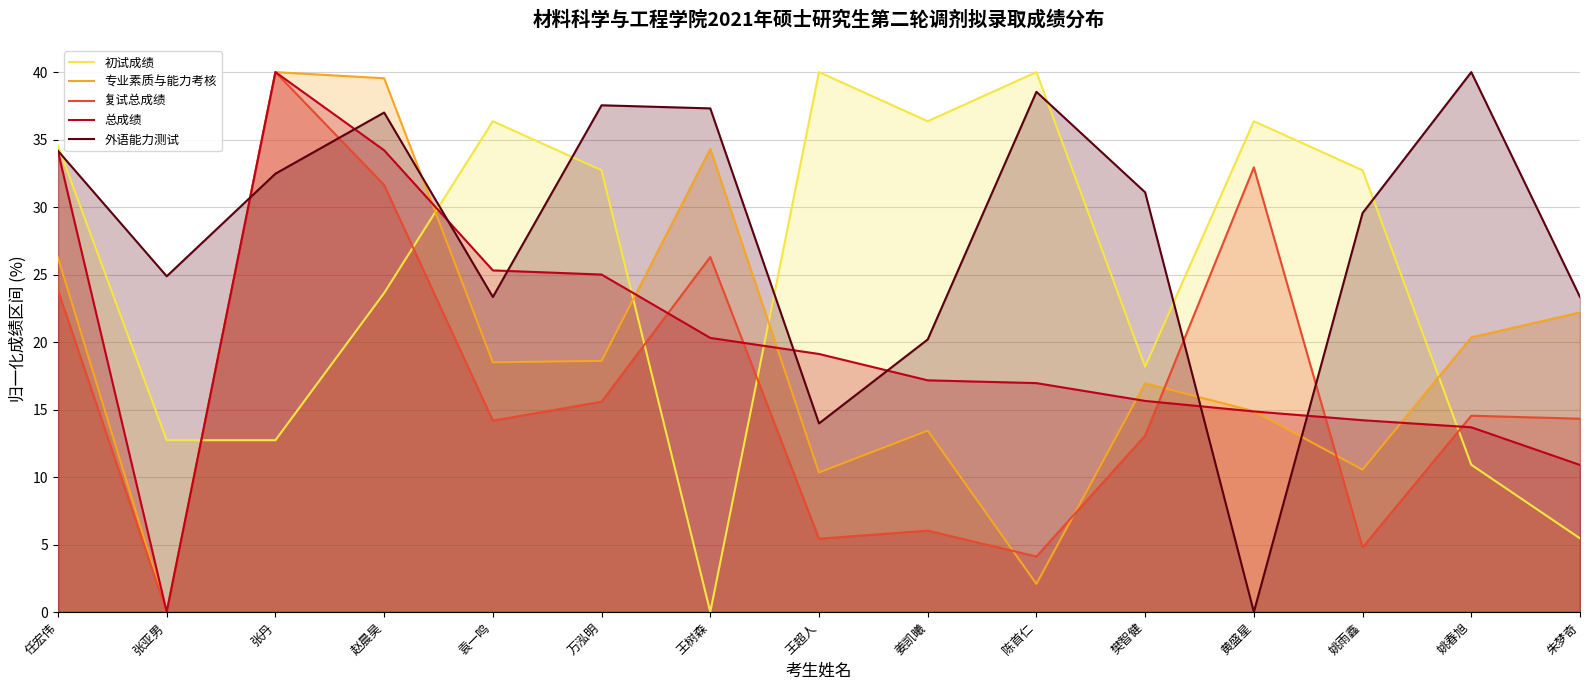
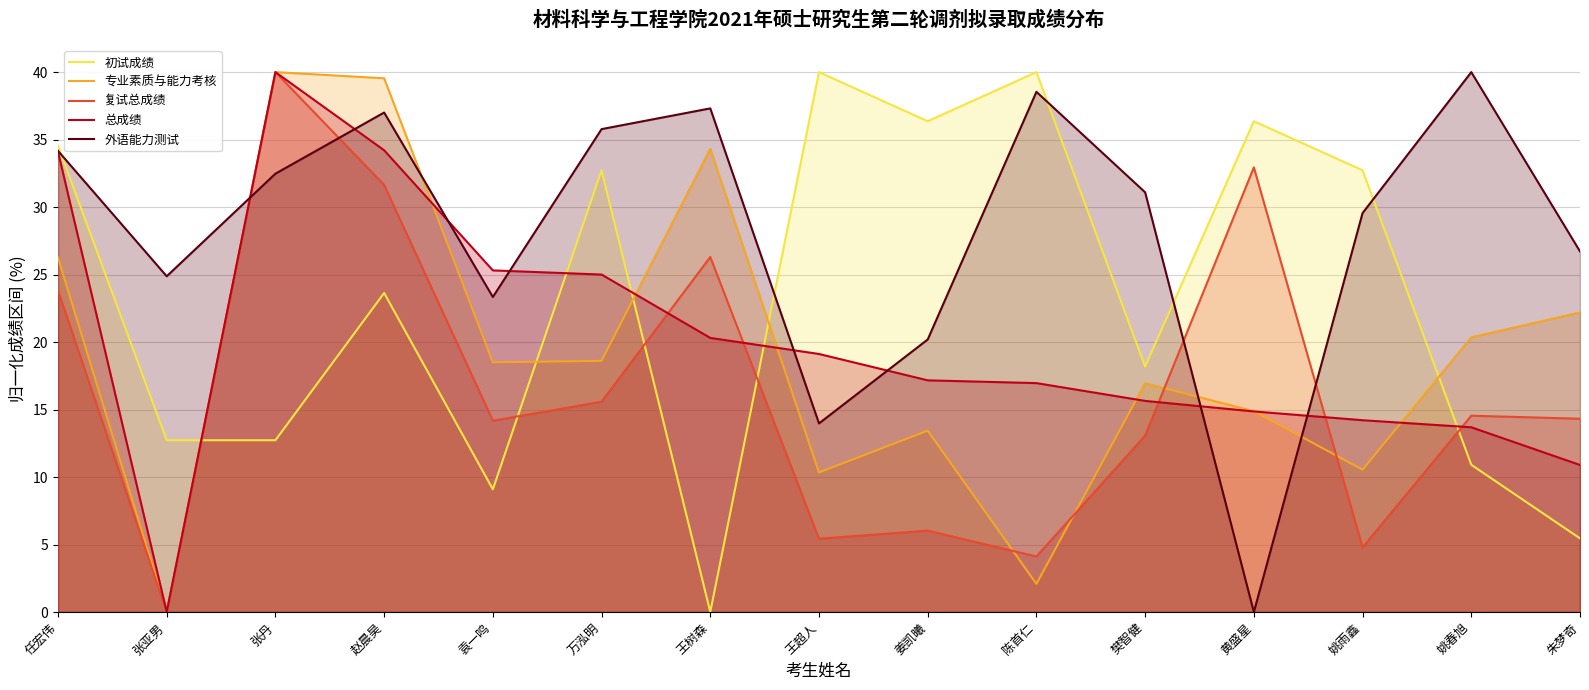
  {
    "初试成绩": {
      "任宏伟": 34.5,
      "张亚男": 12.7,
      "张丹": 12.7,
      "赵晨昊": 23.6,
-     "袁一鸣": 36.4,
+     "袁一鸣": 9.1,
      "万泓明": 32.7,
      "王树森": 0.0,
      "王超人": 40.0,
      "姜凯曦": 36.4,
      "陈首仁": 40.0,
      "樊智健": 18.2,
      "黄盛星": 36.4,
      "姚雨鑫": 32.7,
      "姚春旭": 10.9,
      "朱梦奇": 5.5
    },
    "专业素质与能力考核": {
      "任宏伟": 26.3,
      "赵晨昊": 39.5,
      "袁一鸣": 18.5,
      "万泓明": 18.6,
      "王树森": 34.3,
      "王超人": 10.3,
      "姜凯曦": 13.4,
      "陈首仁": 2.1,
      "樊智健": 16.9,
      "姚雨鑫": 10.5,
      "姚春旭": 20.4,
      "朱梦奇": 22.2
    },
    "复试总成绩": {
      "任宏伟": 23.8,
      "赵晨昊": 31.6,
      "袁一鸣": 14.2,
      "万泓明": 15.6,
      "王树森": 26.3,
      "王超人": 5.4,
      "姜凯曦": 6.0,
      "陈首仁": 4.1,
      "樊智健": 13.1,
      "黄盛星": 32.9,
      "姚雨鑫": 4.8,
      "姚春旭": 14.5,
      "朱梦奇": 14.3
    },
    "总成绩": {
      "赵晨昊": 34.2,
      "袁一鸣": 25.3,
      "万泓明": 25.0,
      "王树森": 20.3,
      "王超人": 19.1,
      "姜凯曦": 17.2,
      "陈首仁": 17.0,
      "樊智健": 15.6,
      "姚雨鑫": 14.2,
      "姚春旭": 13.7,
      "朱梦奇": 10.9
    },
    "外语能力测试": {
      "张亚男": 24.9,
      "张丹": 32.5,
      "赵晨昊": 37.0,
      "袁一鸣": 23.3,
-     "万泓明": 37.5,
+     "万泓明": 35.8,
      "王树森": 37.3,
      "王超人": 14.0,
      "姜凯曦": 20.2,
      "陈首仁": 38.5,
      "樊智健": 31.1,
      "黄盛星": 0.0,
      "姚雨鑫": 29.6,
      "姚春旭": 40.0,
-     "朱梦奇": 23.3
+     "朱梦奇": 26.7
    }
  }
